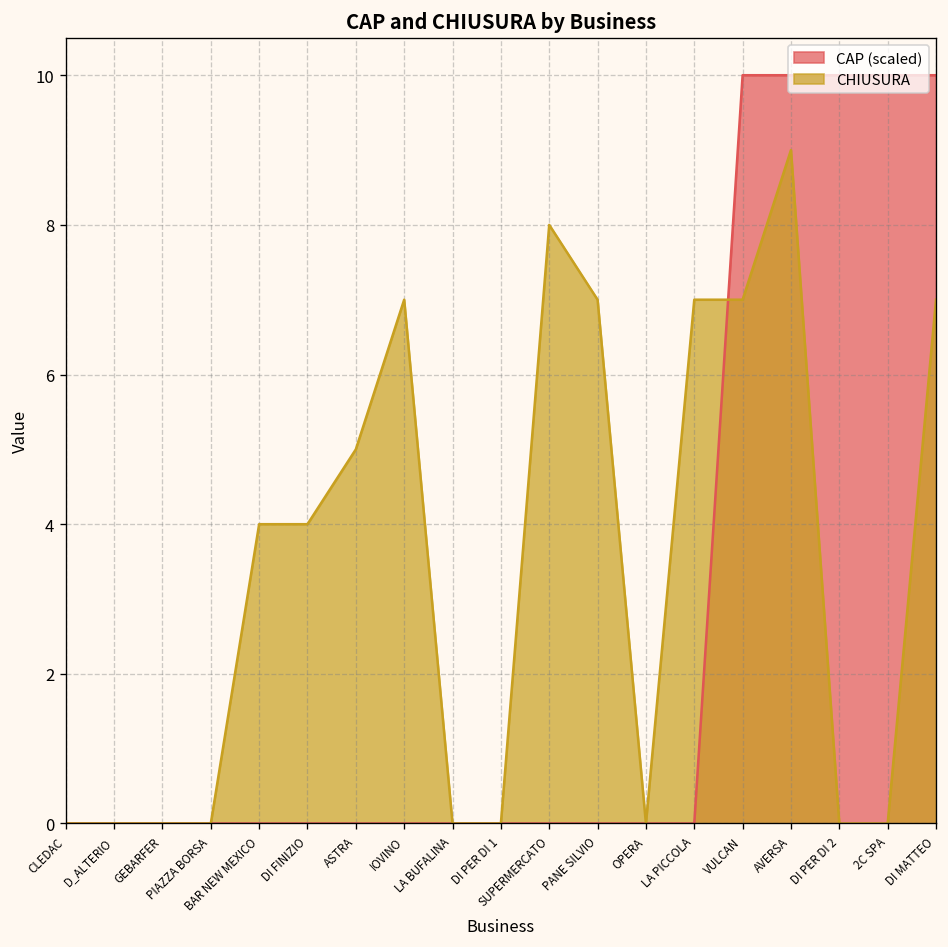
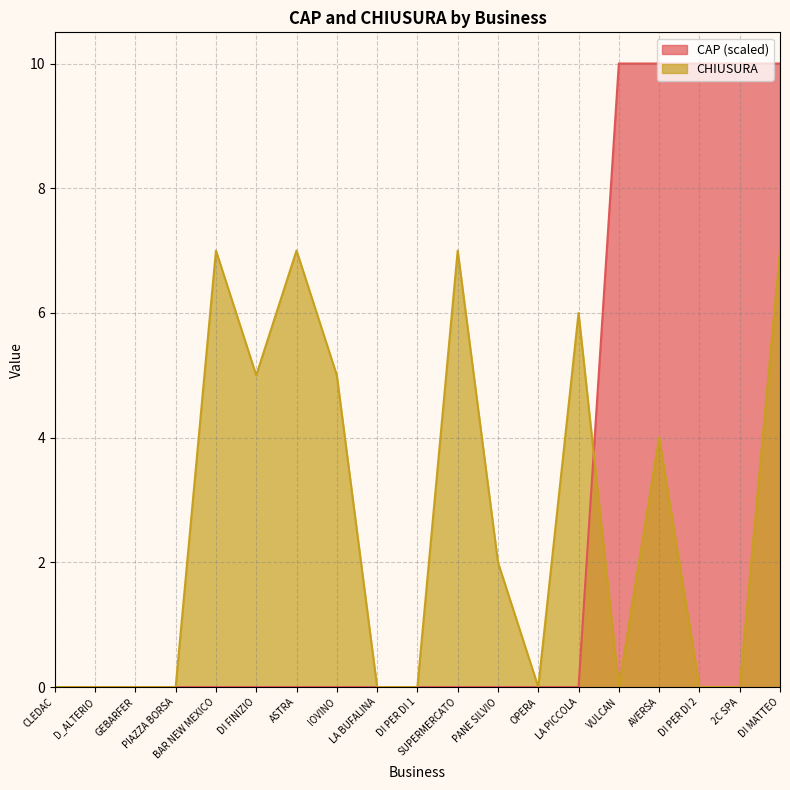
  {
    "CAP (scaled)": {
      "BAR NEW MEXICO": 0,
      "DI FINIZIO": 0,
      "ASTRA": 0,
      "IOVINO": 0,
      "SUPERMERCATO": 0,
      "PANE SILVIO": 0,
      "LA PICCOLA": 0,
      "VULCAN": 10,
      "DI MATTEO": 10
    },
    "CHIUSURA": {
-     "BAR NEW MEXICO": 4,
-     "DI FINIZIO": 4,
-     "ASTRA": 5,
-     "IOVINO": 7,
-     "SUPERMERCATO": 8,
-     "PANE SILVIO": 7,
-     "LA PICCOLA": 7,
-     "VULCAN": 7,
-     "AVERSA": 9,
+     "BAR NEW MEXICO": 7,
+     "DI FINIZIO": 5,
+     "ASTRA": 7,
+     "IOVINO": 5,
+     "SUPERMERCATO": 7,
+     "PANE SILVIO": 2,
+     "LA PICCOLA": 6,
+     "VULCAN": 0,
+     "AVERSA": 4,
      "DI PER DI 2": 0,
      "2C SPA": 0,
      "DI MATTEO": 7
    }
  }
